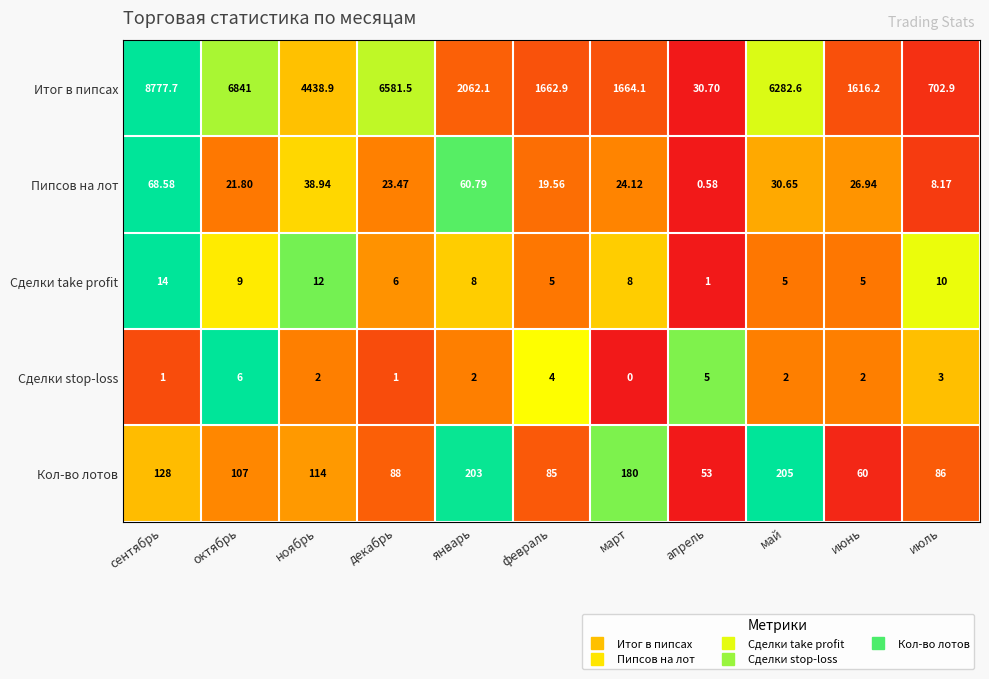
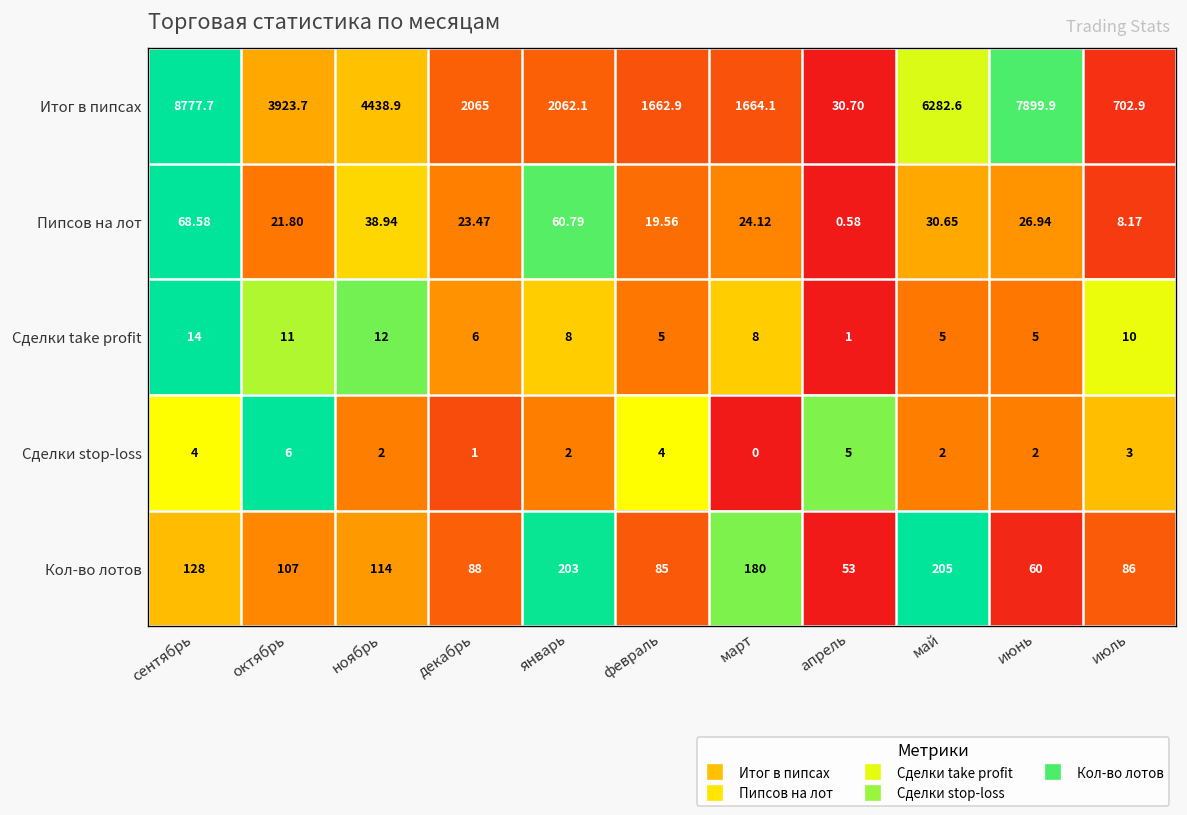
  {
    "Итог в пипсах": {
      "сентябрь": 8777.7,
-     "октябрь": 6841,
+     "октябрь": 3923.7,
      "ноябрь": 4438.9,
-     "декабрь": 6581.5,
+     "декабрь": 2065,
      "январь": 2062.1,
      "февраль": 1662.9,
      "март": 1664.1,
      "апрель": 30.70,
      "май": 6282.6,
-     "июнь": 1616.2,
+     "июнь": 7899.9,
      "июль": 702.9
    },
    "Пипсов на лот": {
      "сентябрь": 68.58,
      "октябрь": 21.80,
      "ноябрь": 38.94,
      "декабрь": 23.47,
      "январь": 60.79,
      "февраль": 19.56,
      "март": 24.12,
      "апрель": 0.58,
      "май": 30.65,
      "июнь": 26.94,
      "июль": 8.17
    },
    "Сделки take profit": {
      "сентябрь": 14,
-     "октябрь": 9,
+     "октябрь": 11,
      "ноябрь": 12,
      "декабрь": 6,
      "январь": 8,
      "февраль": 5,
      "март": 8,
      "апрель": 1,
      "май": 5,
      "июнь": 5,
      "июль": 10
    },
    "Сделки stop-loss": {
-     "сентябрь": 1,
+     "сентябрь": 4,
      "октябрь": 6,
      "ноябрь": 2,
      "декабрь": 1,
      "январь": 2,
      "февраль": 4,
      "март": 0,
      "апрель": 5,
      "май": 2,
      "июнь": 2,
      "июль": 3
    },
    "Кол-во лотов": {
      "сентябрь": 128,
      "октябрь": 107,
      "ноябрь": 114,
      "декабрь": 88,
      "январь": 203,
      "февраль": 85,
      "март": 180,
      "апрель": 53,
      "май": 205,
      "июнь": 60,
      "июль": 86
    }
  }
